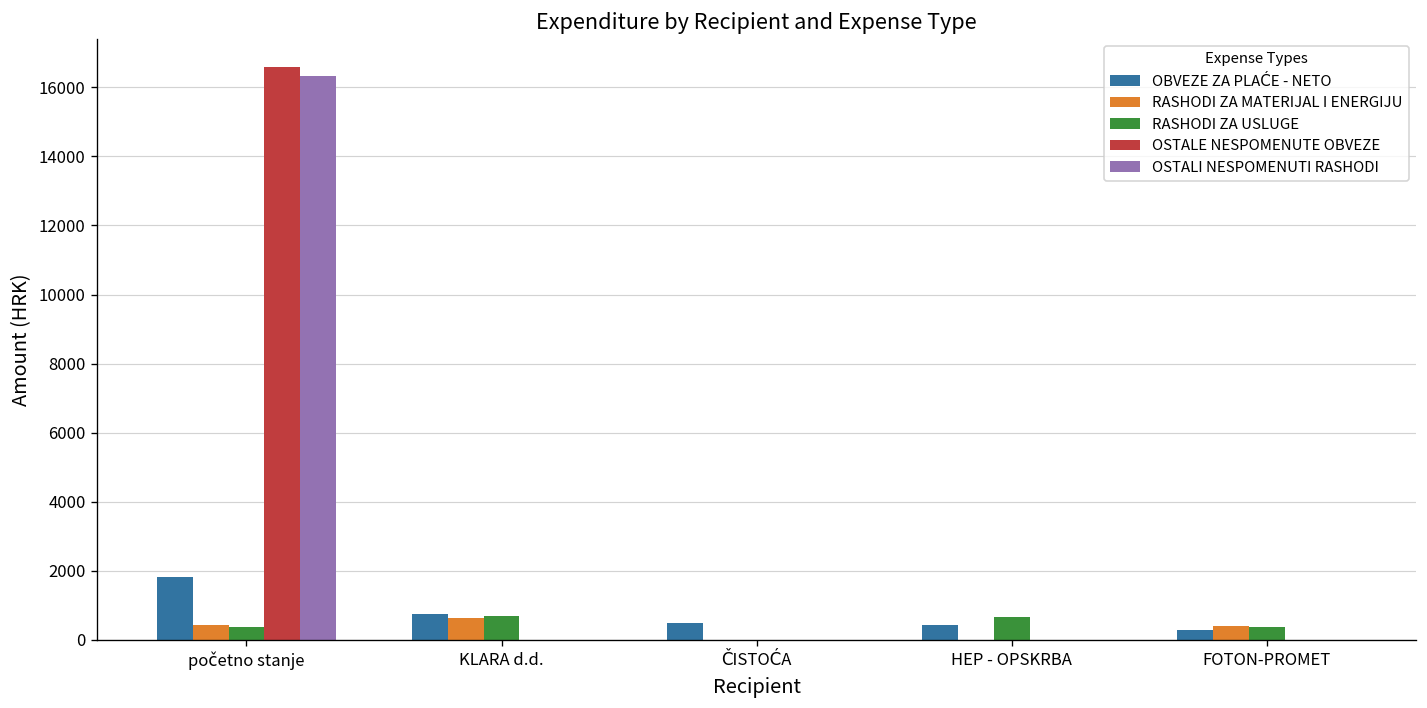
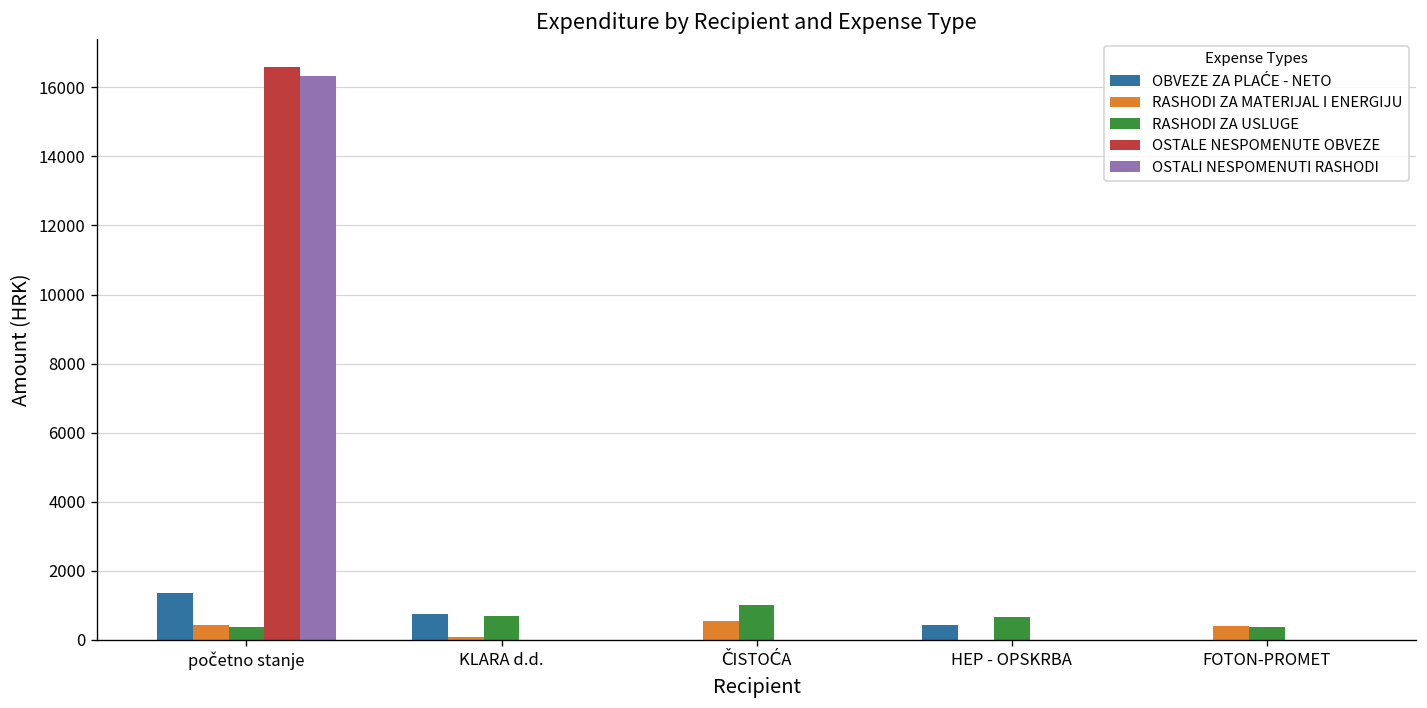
  {
    "OBVEZE ZA PLAĆE - NETO": {
-     "početno stanje": 1800,
+     "početno stanje": 1400,
      "KLARA d.d.": 700,
-     "ČISTOĆA": 500,
+     "ČISTOĆA": 0,
      "HEP - OPSKRBA": 400,
-     "FOTON-PROMET": 300
+     "FOTON-PROMET": 0
    },
    "RASHODI ZA MATERIJAL I ENERGIJU": {
      "početno stanje": 400,
-     "KLARA d.d.": 600,
-     "ČISTOĆA": 0,
+     "KLARA d.d.": 100,
+     "ČISTOĆA": 600,
      "HEP - OPSKRBA": 0,
      "FOTON-PROMET": 400
    },
    "RASHODI ZA USLUGE": {
      "početno stanje": 400,
      "KLARA d.d.": 700,
-     "ČISTOĆA": 0,
+     "ČISTOĆA": 1000,
      "HEP - OPSKRBA": 700,
      "FOTON-PROMET": 400
    },
    "OSTALE NESPOMENUTE OBVEZE": {
      "početno stanje": 16600,
      "KLARA d.d.": 0,
      "ČISTOĆA": 0,
      "HEP - OPSKRBA": 0,
      "FOTON-PROMET": 0
    },
    "OSTALI NESPOMENUTI RASHODI": {
      "početno stanje": 16300,
      "KLARA d.d.": 0,
      "ČISTOĆA": 0,
      "HEP - OPSKRBA": 0,
      "FOTON-PROMET": 0
    }
  }
